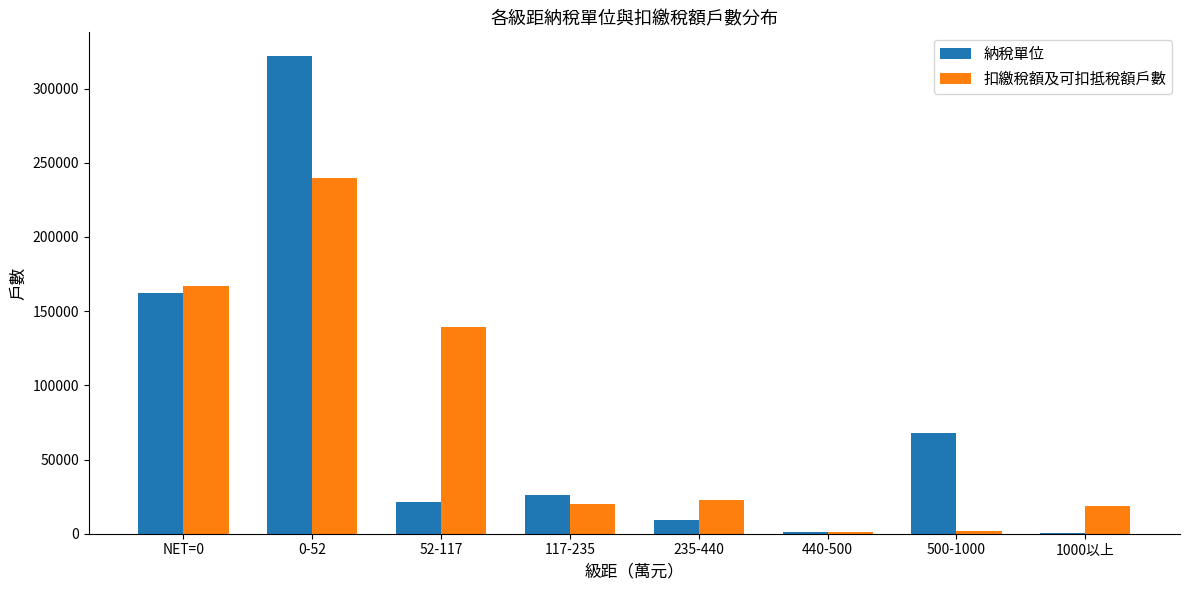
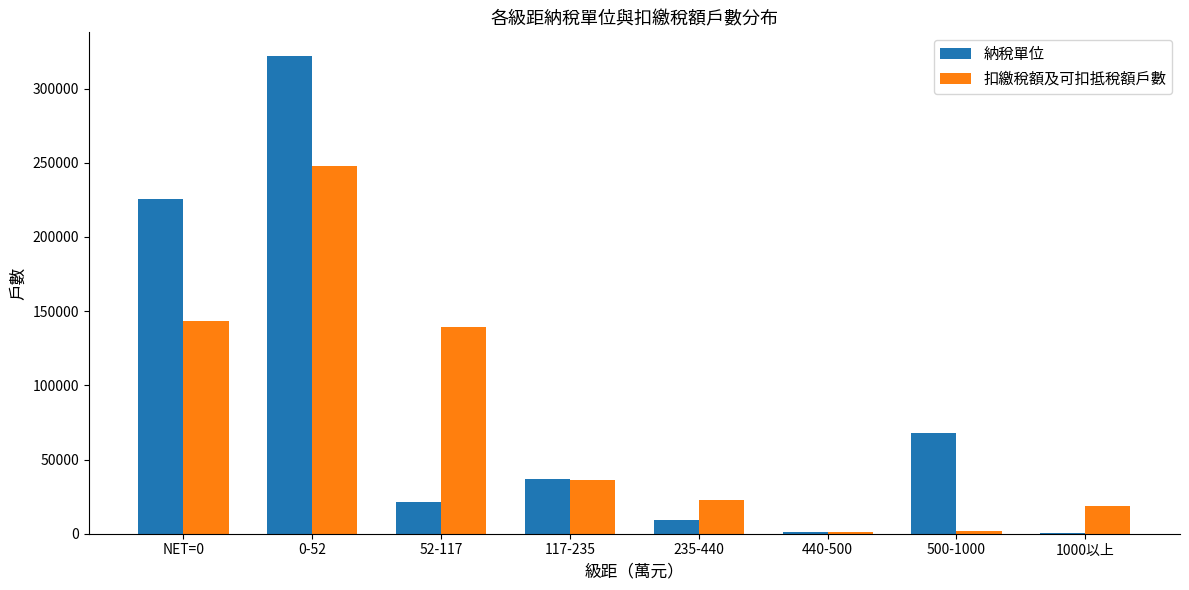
  {
    "納稅單位": {
-     "NET=0": 163000,
+     "NET=0": 225000,
      "0-52": 322000,
      "52-117": 21000,
-     "117-235": 26000,
+     "117-235": 37000,
      "235-440": 10000,
      "500-1000": 68000
    },
    "扣繳稅額及可扣抵稅額戶數": {
-     "NET=0": 167000,
-     "0-52": 240000,
+     "NET=0": 143000,
+     "0-52": 248000,
      "52-117": 140000,
-     "117-235": 20000,
+     "117-235": 36000,
      "235-440": 23000,
      "500-1000": 2000,
      "1000以上": 19000
    }
  }
